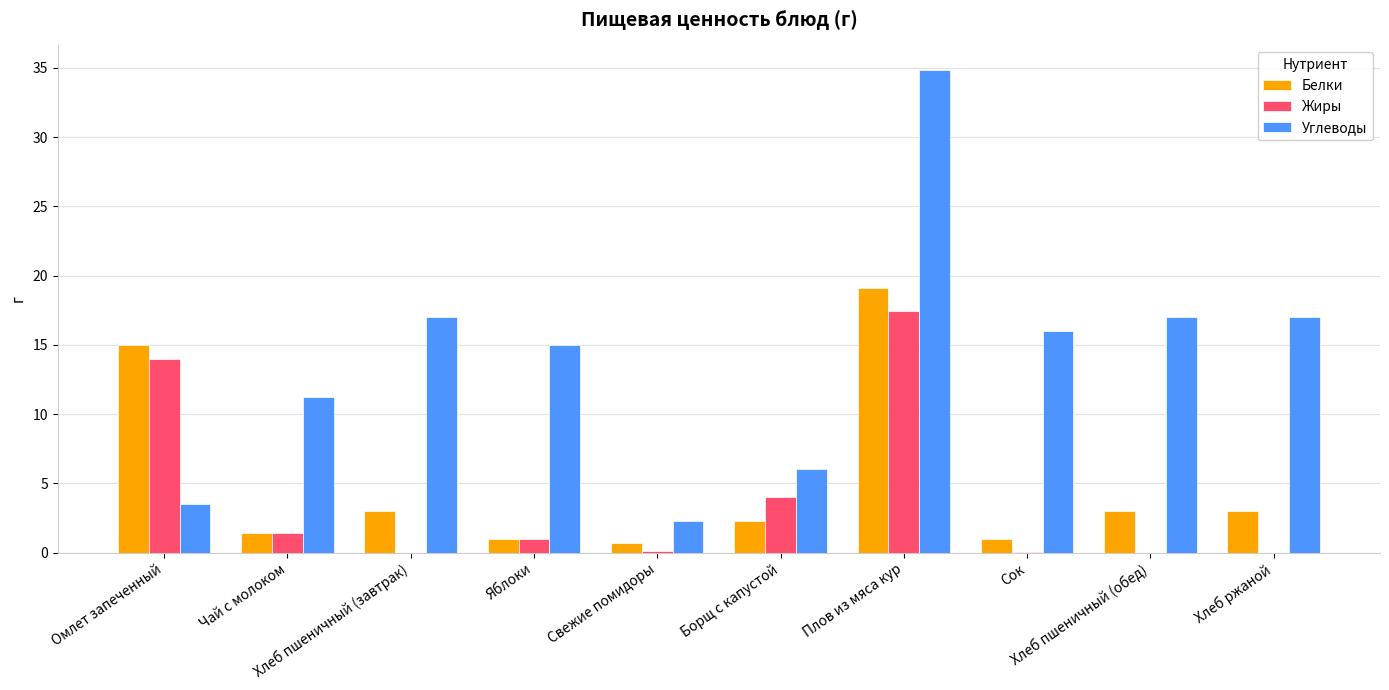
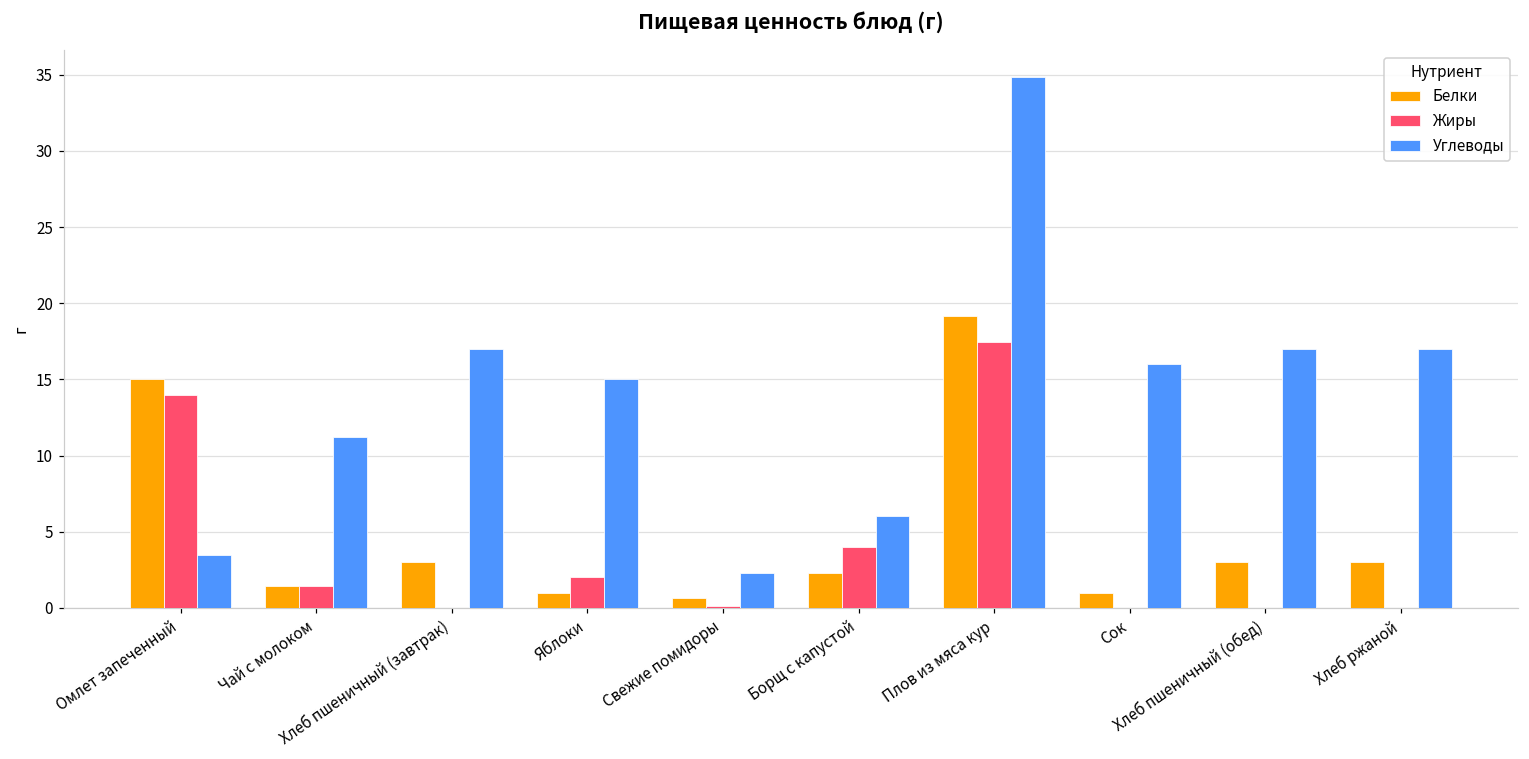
  {
    "Белки": {
      "Омлет запеченный": 15,
      "Чай с молоком": 1.4,
      "Хлеб пшеничный (завтрак)": 3,
      "Яблоки": 1,
      "Свежие помидоры": 0.7,
      "Борщ с капустой": 2.3,
      "Плов из мяса кур": 19,
      "Сок": 1,
      "Хлеб пшеничный (обед)": 3,
      "Хлеб ржаной": 3
    },
    "Жиры": {
      "Омлет запеченный": 14,
      "Чай с молоком": 1.4,
      "Хлеб пшеничный (завтрак)": 0,
-     "Яблоки": 1,
+     "Яблоки": 2,
      "Борщ с капустой": 4,
      "Плов из мяса кур": 17.5,
      "Хлеб пшеничный (обед)": 0,
      "Хлеб ржаной": 0
    },
    "Углеводы": {
      "Омлет запеченный": 3.5,
      "Чай с молоком": 11.2,
      "Хлеб пшеничный (завтрак)": 17,
      "Яблоки": 15,
      "Свежие помидоры": 2.3,
      "Борщ с капустой": 6,
      "Плов из мяса кур": 35,
      "Сок": 16,
      "Хлеб пшеничный (обед)": 17,
      "Хлеб ржаной": 17
    }
  }
